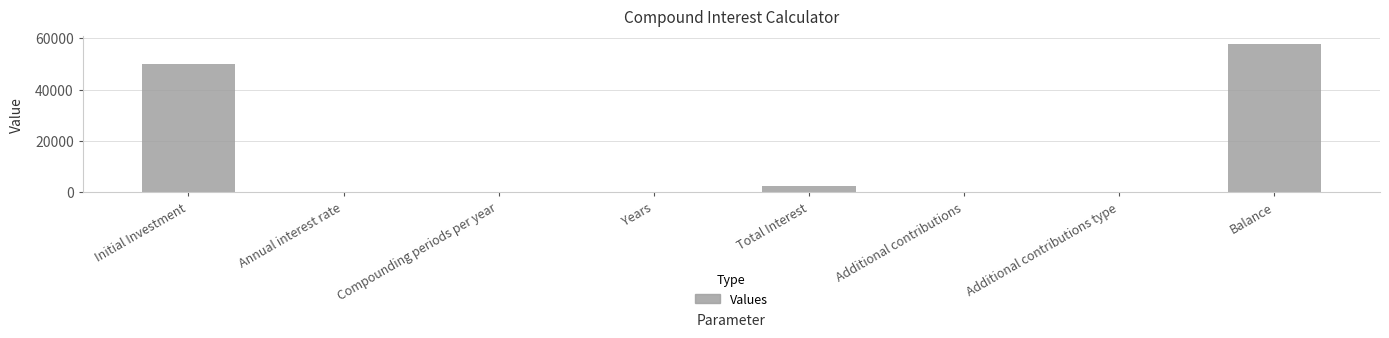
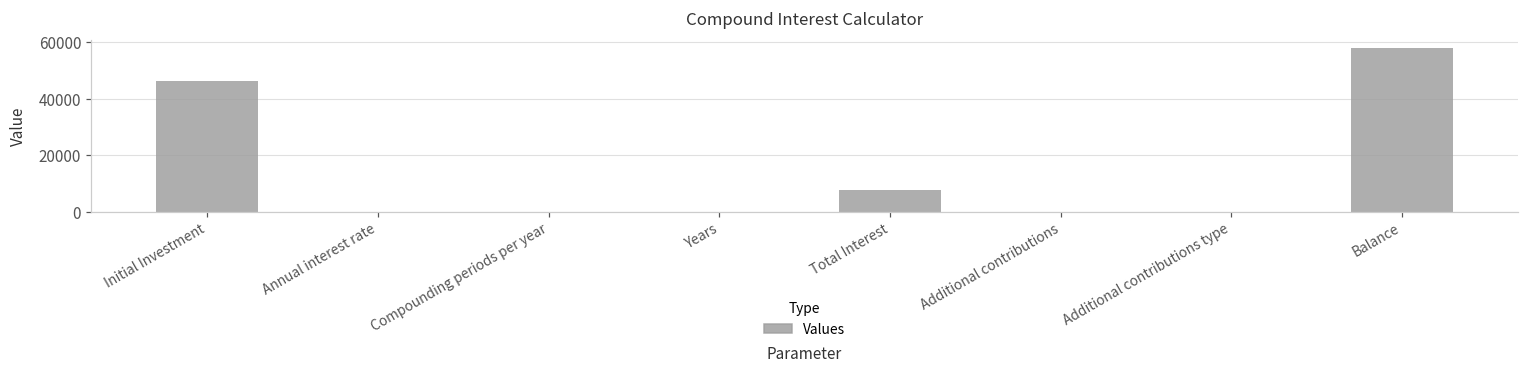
  {
-   "Initial Investment": 50000,
-   "Total Interest": 2000,
+   "Initial Investment": 46000,
+   "Total Interest": 8000,
    "Additional contributions": 0,
    "Balance": 58000
  }
